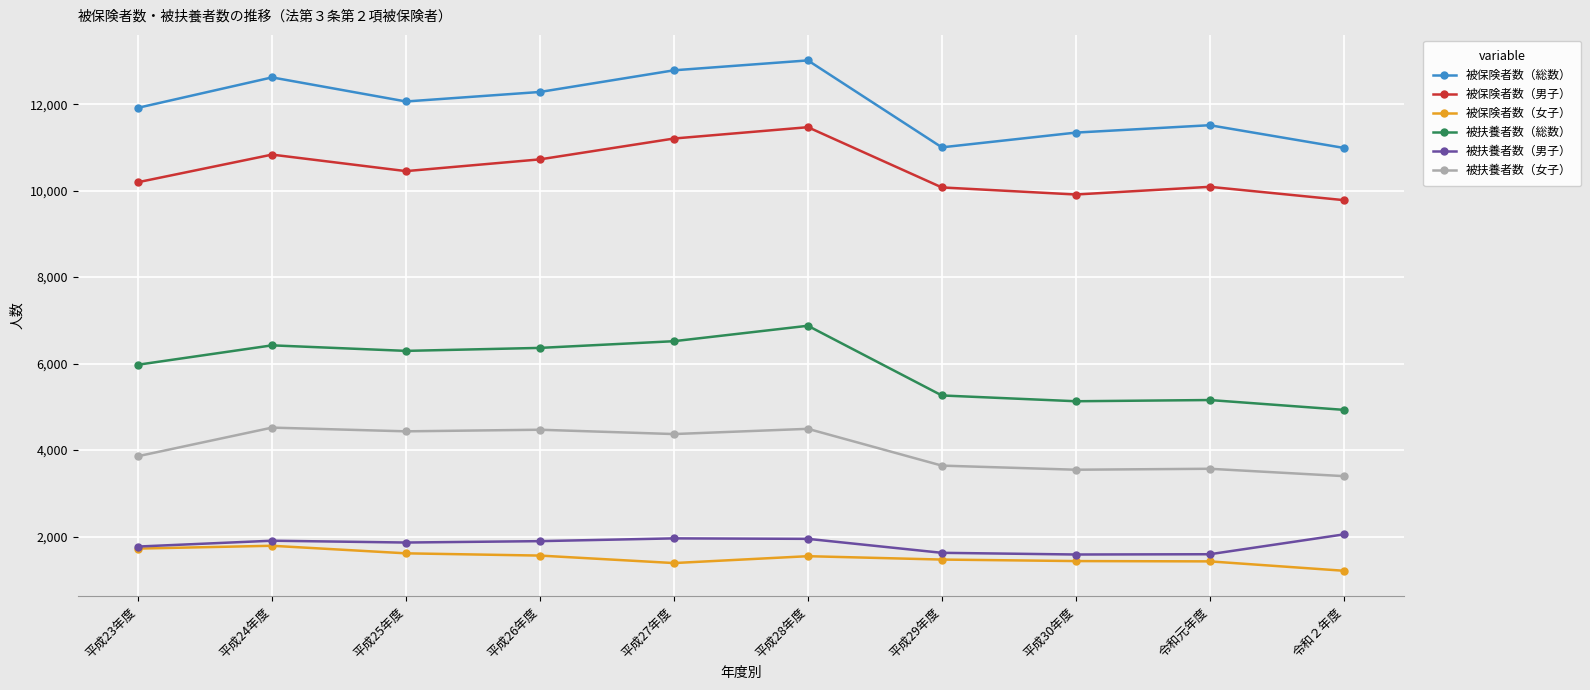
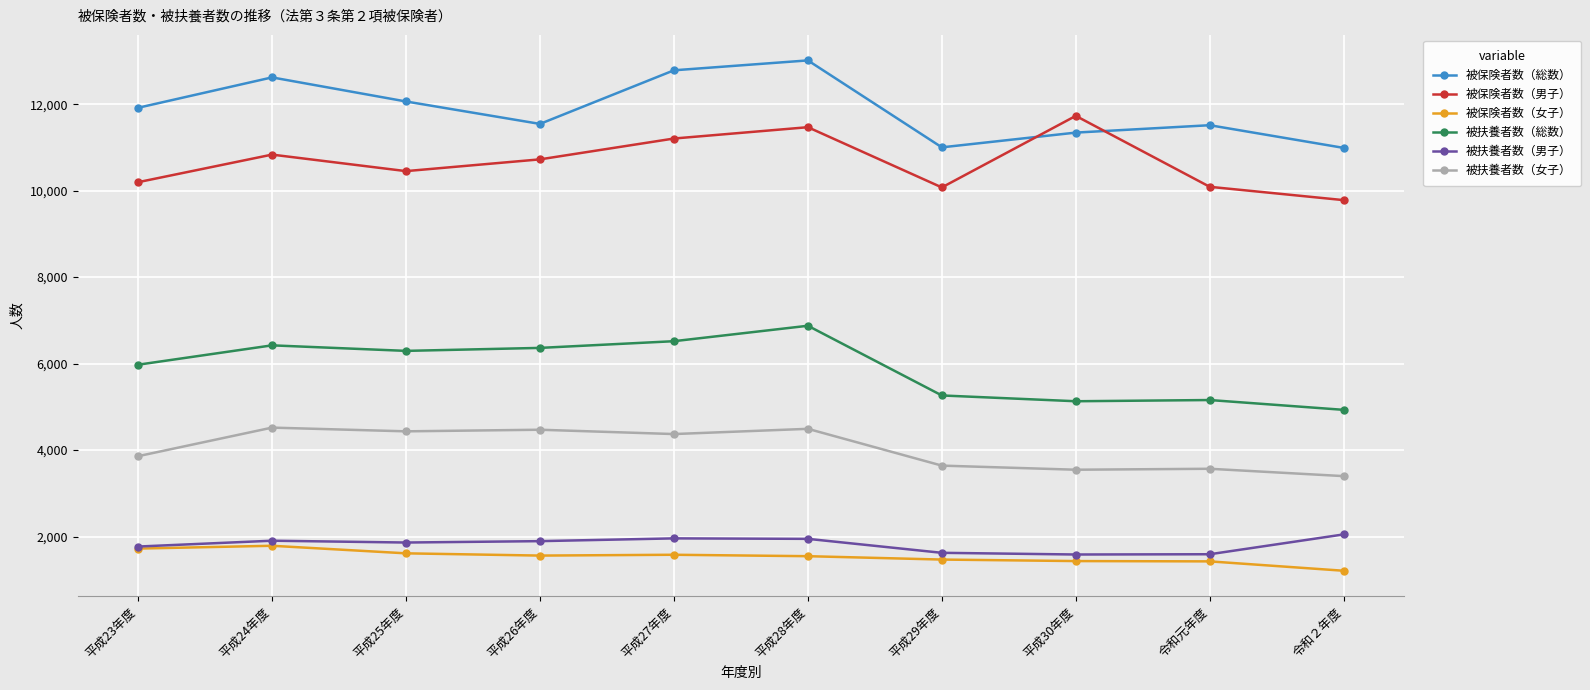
  {
    "被保険者数（総数）": {
      "平成23年度": "11,900",
      "平成24年度": "12,600",
      "平成25年度": "12,100",
-     "平成26年度": "12,300",
+     "平成26年度": "11,500",
      "平成27年度": "12,800",
      "平成28年度": "13,000",
      "平成29年度": "11,000",
      "平成30年度": "11,300",
      "令和元年度": "11,500",
      "令和２年度": "11,000"
    },
    "被保険者数（男子）": {
      "平成23年度": "10,200",
      "平成24年度": "10,800",
      "平成25年度": "10,500",
      "平成26年度": "10,700",
      "平成27年度": "11,200",
      "平成28年度": "11,500",
      "平成29年度": "10,100",
-     "平成30年度": "9,900",
+     "平成30年度": "11,700",
      "令和元年度": "10,100",
      "令和２年度": "9,800"
    },
    "被保険者数（女子）": {
      "平成24年度": "1,800",
      "平成25年度": "1,600",
      "平成26年度": "1,600",
-     "平成27年度": "1,400",
+     "平成27年度": "1,600",
      "平成28年度": "1,500",
      "平成29年度": "1,500",
      "平成30年度": "1,400",
      "令和元年度": "1,400",
      "令和２年度": "1,200"
    },
    "被扶養者数（総数）": {
      "平成23年度": "6,000",
      "平成24年度": "6,400",
      "平成25年度": "6,300",
      "平成26年度": "6,400",
      "平成27年度": "6,500",
      "平成28年度": "6,900",
      "平成29年度": "5,300",
      "平成30年度": "5,100",
      "令和元年度": "5,200",
      "令和２年度": "4,900"
    },
    "被扶養者数（男子）": {
      "平成24年度": "1,900",
      "平成25年度": "1,900",
      "平成26年度": "1,900",
      "平成27年度": "2,000",
      "平成28年度": "1,900",
      "平成29年度": "1,600",
      "平成30年度": "1,600",
      "令和元年度": "1,600",
      "令和２年度": "2,000"
    },
    "被扶養者数（女子）": {
      "平成23年度": "3,900",
      "平成24年度": "4,500",
      "平成25年度": "4,400",
      "平成26年度": "4,500",
      "平成27年度": "4,400",
      "平成28年度": "4,500",
      "平成29年度": "3,600",
      "平成30年度": "3,500",
      "令和元年度": "3,600",
      "令和２年度": "3,400"
    }
  }
